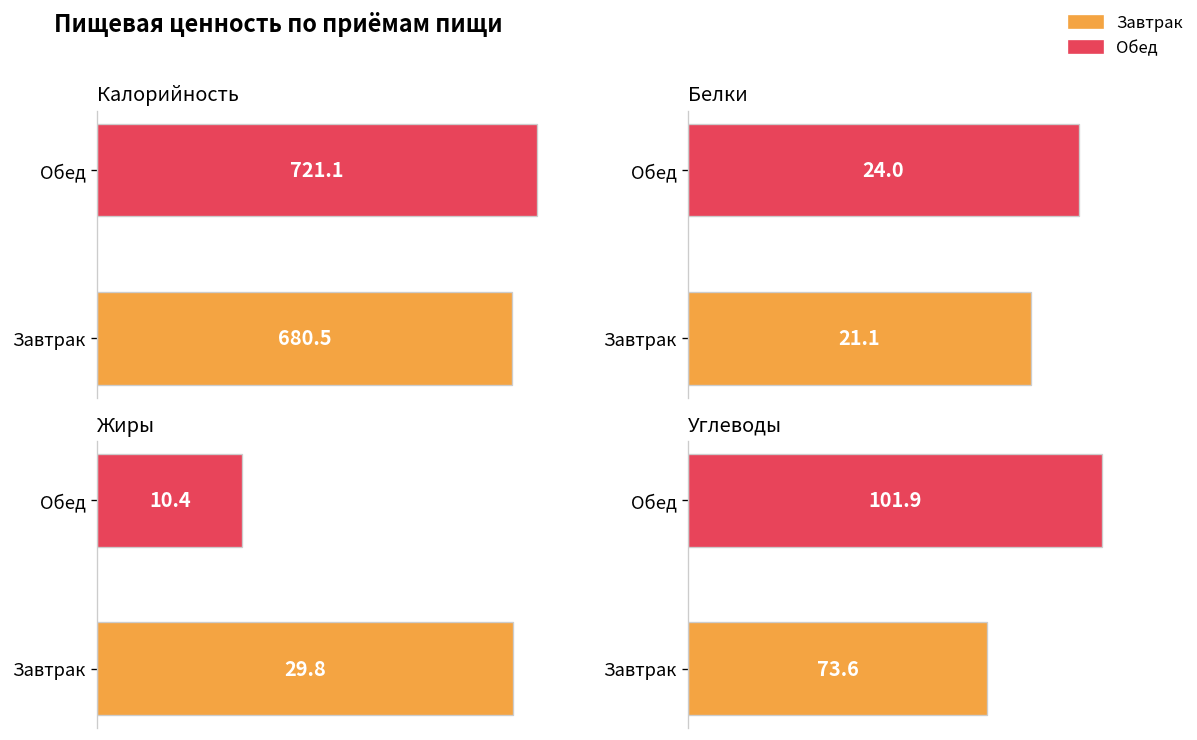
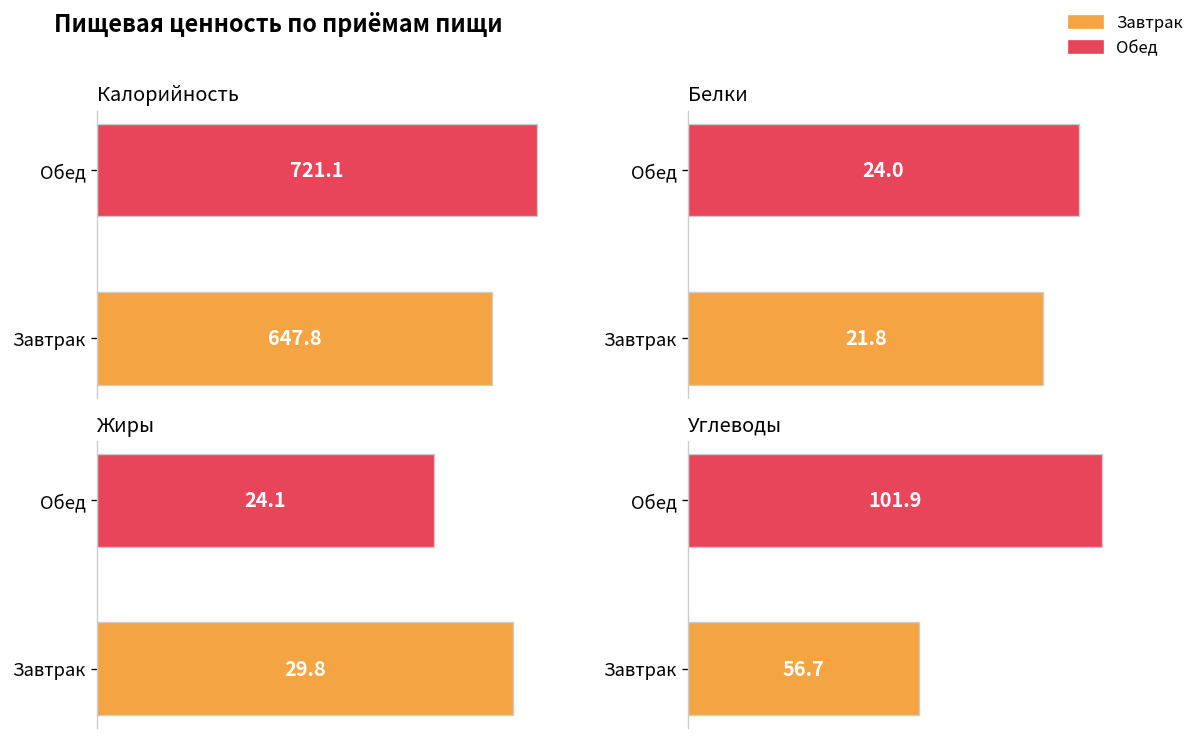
  {
    "Калорийность": {
      "Обед": 721.1,
-     "Завтрак": 680.5
+     "Завтрак": 647.8
    },
    "Белки": {
      "Обед": 24.0,
-     "Завтрак": 21.1
+     "Завтрак": 21.8
    },
    "Жиры": {
-     "Обед": 10.4,
+     "Обед": 24.1,
      "Завтрак": 29.8
    },
    "Углеводы": {
      "Обед": 101.9,
-     "Завтрак": 73.6
+     "Завтрак": 56.7
    }
  }
